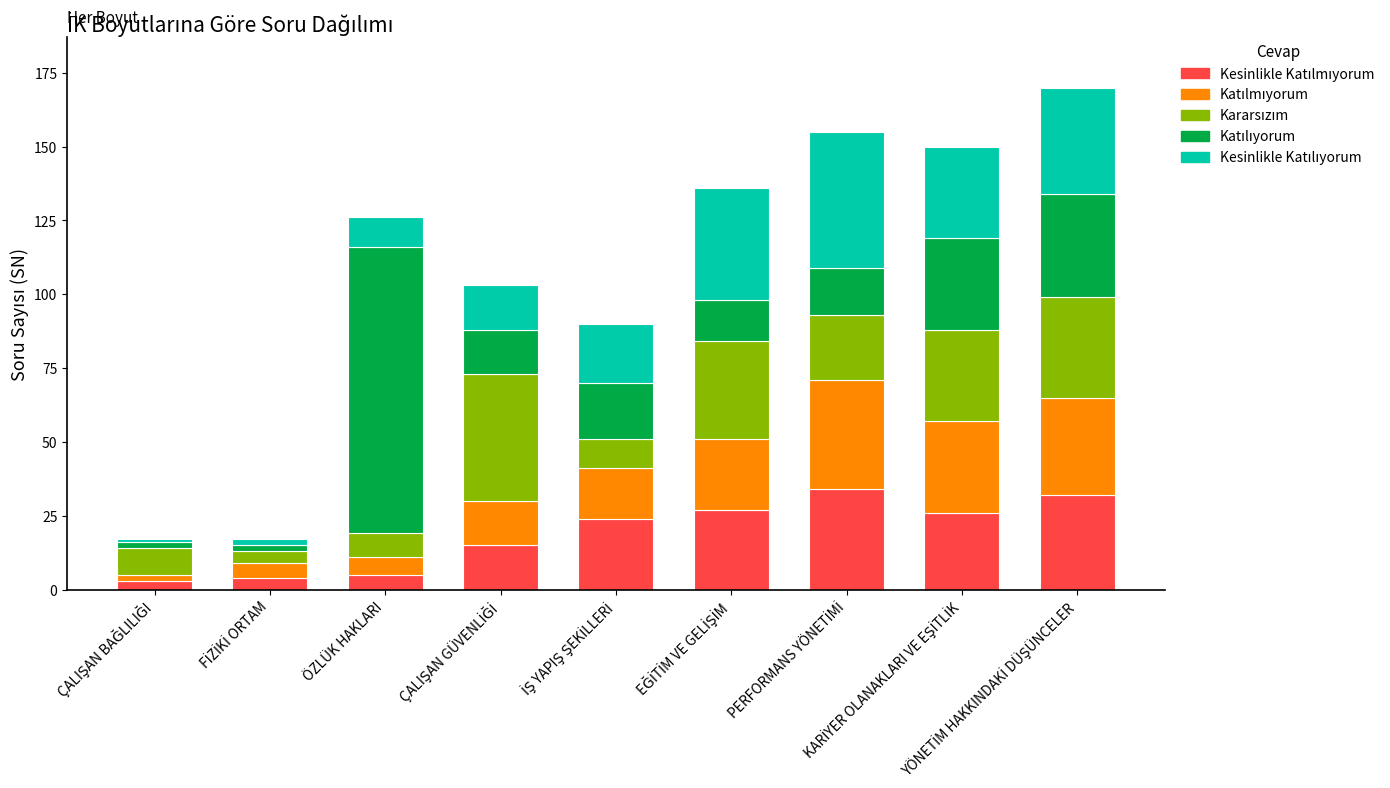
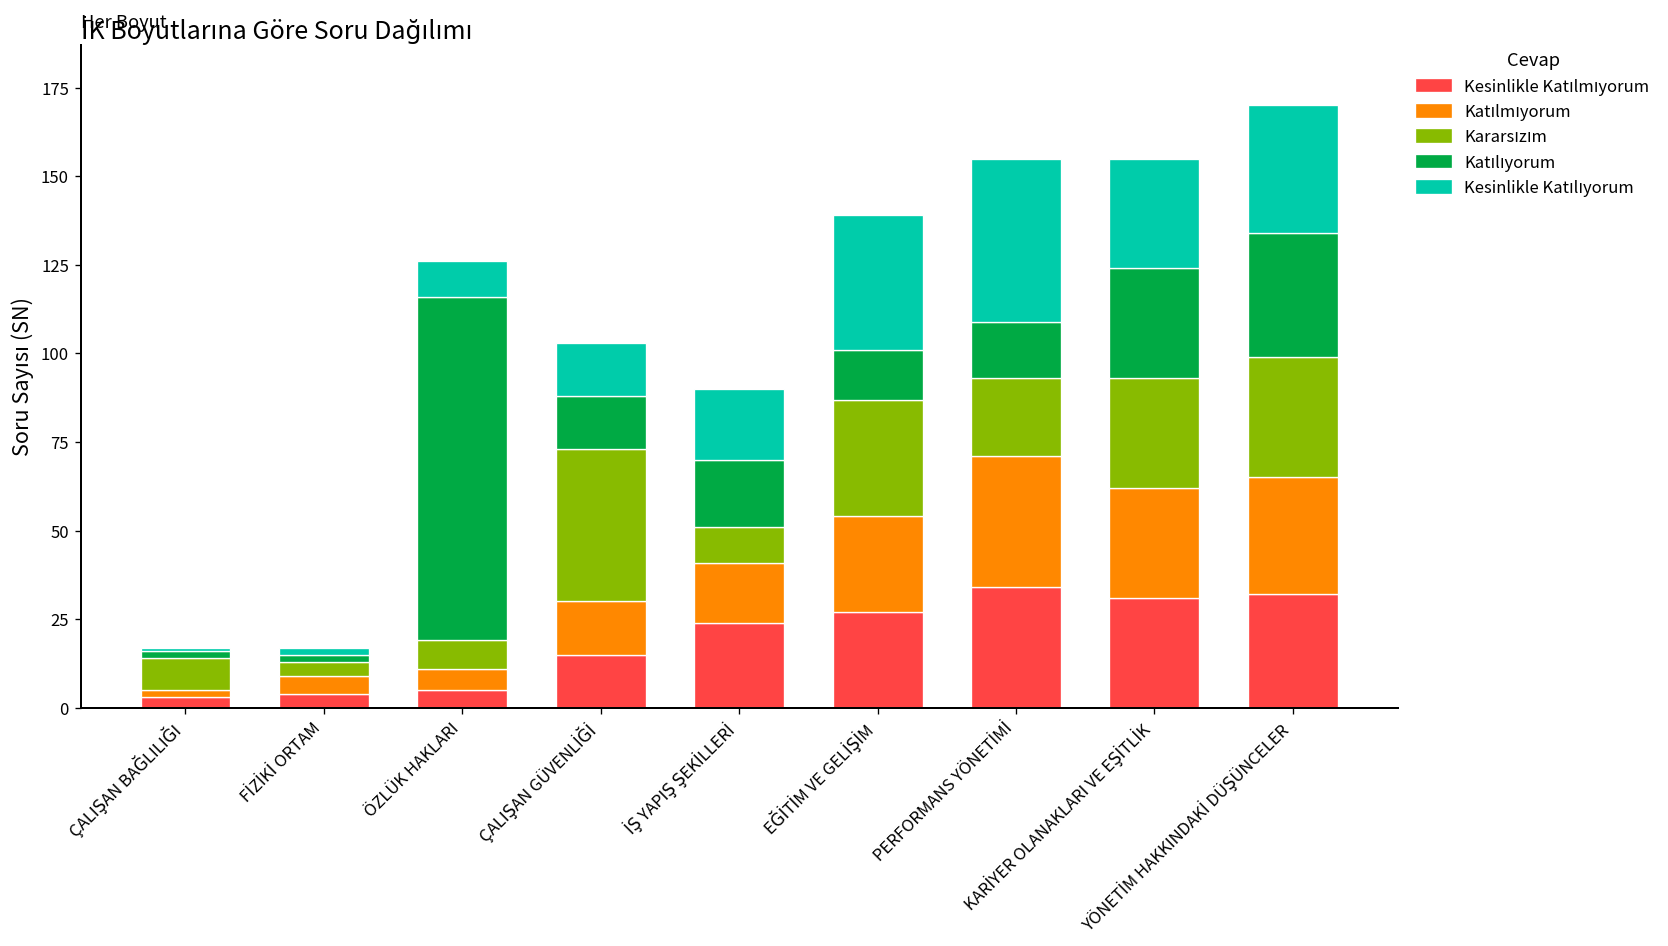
  {
    "Kesinlikle Katılmıyorum": {
      "ÇALIŞAN BAĞLILIĞI": 3,
      "FİZİKİ ORTAM": 4,
      "ÖZLÜK HAKLARI": 5,
      "ÇALIŞAN GÜVENLİĞİ": 15,
      "İŞ YAPIŞ ŞEKİLLERİ": 24,
      "EĞİTİM VE GELİŞİM": 27,
      "PERFORMANS YÖNETİMİ": 34,
-     "KARİYER OLANAKLARI VE EŞİTLİK": 26,
+     "KARİYER OLANAKLARI VE EŞİTLİK": 31,
      "YÖNETİM HAKKINDAKİ DÜŞÜNCELER": 32
    },
    "Katılmıyorum": {
      "ÇALIŞAN BAĞLILIĞI": 2,
      "FİZİKİ ORTAM": 5,
      "ÖZLÜK HAKLARI": 6,
      "ÇALIŞAN GÜVENLİĞİ": 15,
      "İŞ YAPIŞ ŞEKİLLERİ": 17,
-     "EĞİTİM VE GELİŞİM": 24,
+     "EĞİTİM VE GELİŞİM": 27,
      "PERFORMANS YÖNETİMİ": 37,
      "KARİYER OLANAKLARI VE EŞİTLİK": 31,
      "YÖNETİM HAKKINDAKİ DÜŞÜNCELER": 33
    },
    "Kararsızım": {
      "ÇALIŞAN BAĞLILIĞI": 9,
      "FİZİKİ ORTAM": 4,
      "ÖZLÜK HAKLARI": 8,
      "ÇALIŞAN GÜVENLİĞİ": 43,
      "İŞ YAPIŞ ŞEKİLLERİ": 10,
      "EĞİTİM VE GELİŞİM": 33,
      "PERFORMANS YÖNETİMİ": 22,
      "KARİYER OLANAKLARI VE EŞİTLİK": 31,
      "YÖNETİM HAKKINDAKİ DÜŞÜNCELER": 34
    },
    "Katılıyorum": {
      "ÇALIŞAN BAĞLILIĞI": 2,
      "FİZİKİ ORTAM": 2,
      "ÖZLÜK HAKLARI": 97,
      "ÇALIŞAN GÜVENLİĞİ": 15,
      "İŞ YAPIŞ ŞEKİLLERİ": 19,
      "EĞİTİM VE GELİŞİM": 14,
      "PERFORMANS YÖNETİMİ": 16,
      "KARİYER OLANAKLARI VE EŞİTLİK": 31,
      "YÖNETİM HAKKINDAKİ DÜŞÜNCELER": 35
    },
    "Kesinlikle Katılıyorum": {
      "ÇALIŞAN BAĞLILIĞI": 1,
      "FİZİKİ ORTAM": 2,
      "ÖZLÜK HAKLARI": 10,
      "ÇALIŞAN GÜVENLİĞİ": 15,
      "İŞ YAPIŞ ŞEKİLLERİ": 20,
      "EĞİTİM VE GELİŞİM": 38,
      "PERFORMANS YÖNETİMİ": 46,
      "KARİYER OLANAKLARI VE EŞİTLİK": 31,
      "YÖNETİM HAKKINDAKİ DÜŞÜNCELER": 36
    }
  }
